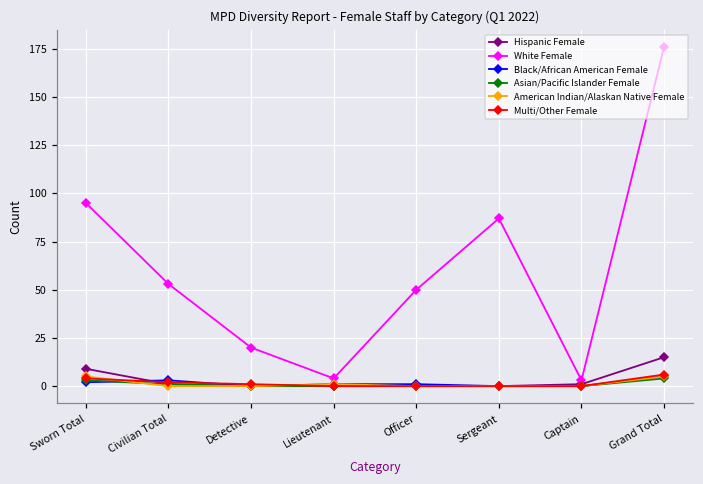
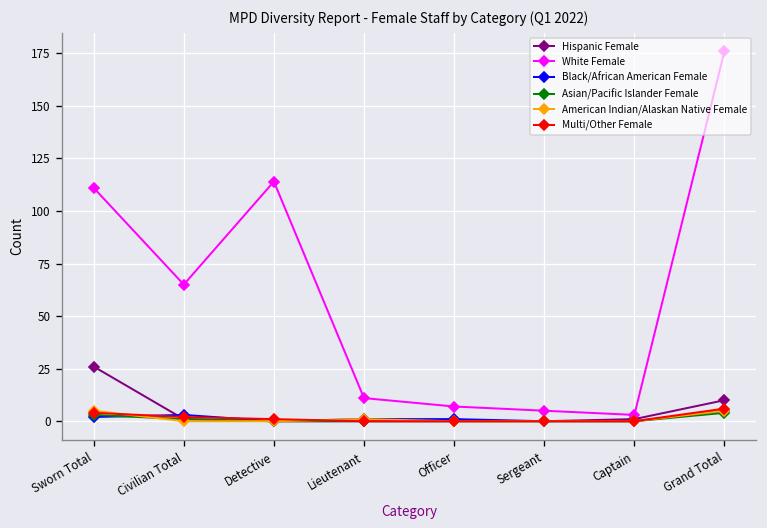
  {
    "Hispanic Female": {
-     "Sworn Total": 9,
-     "Grand Total": 15
+     "Sworn Total": 26,
+     "Grand Total": 10
    },
    "White Female": {
-     "Sworn Total": 95,
-     "Civilian Total": 53,
-     "Detective": 20,
-     "Lieutenant": 4,
-     "Officer": 50,
-     "Sergeant": 87,
+     "Sworn Total": 111,
+     "Civilian Total": 65,
+     "Detective": 114,
+     "Lieutenant": 11,
+     "Officer": 7,
+     "Sergeant": 5,
      "Captain": 3
    }
  }
